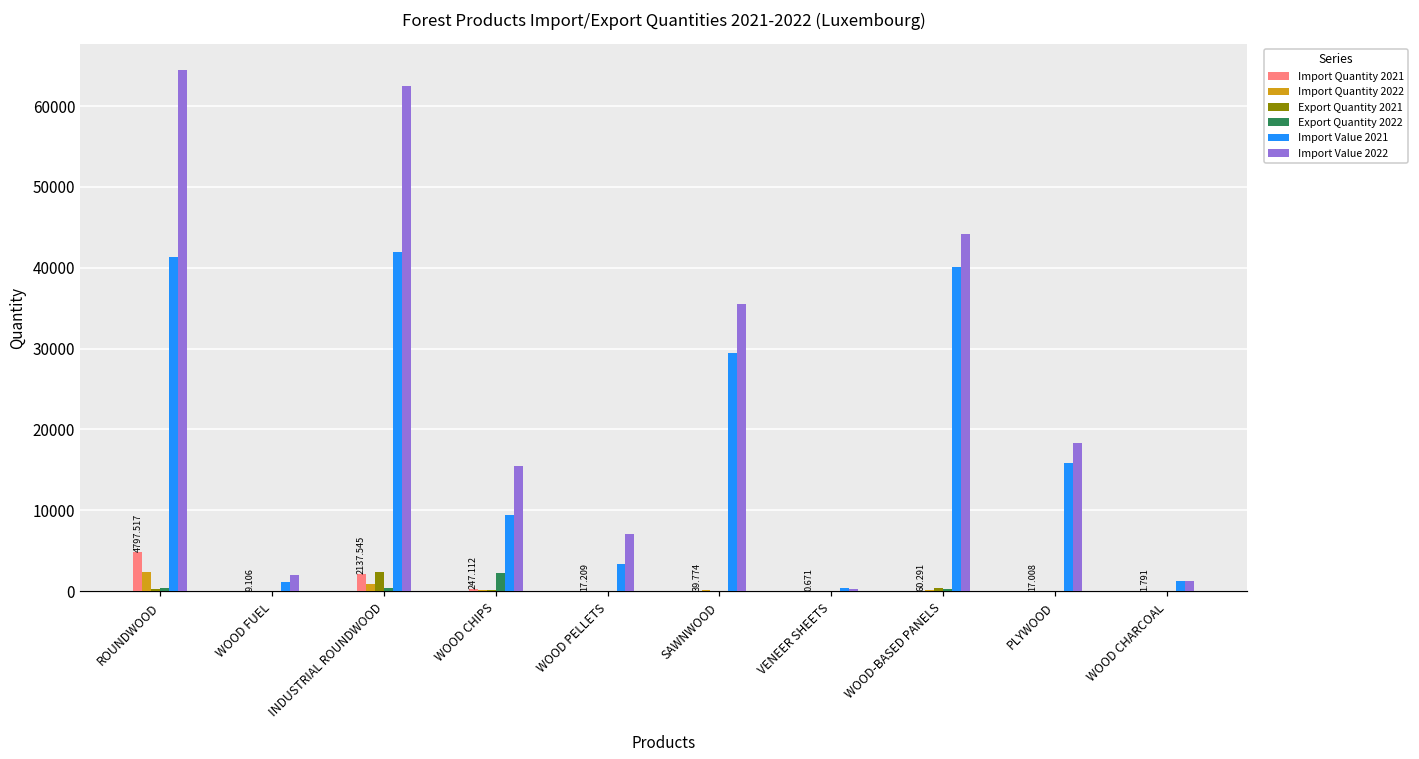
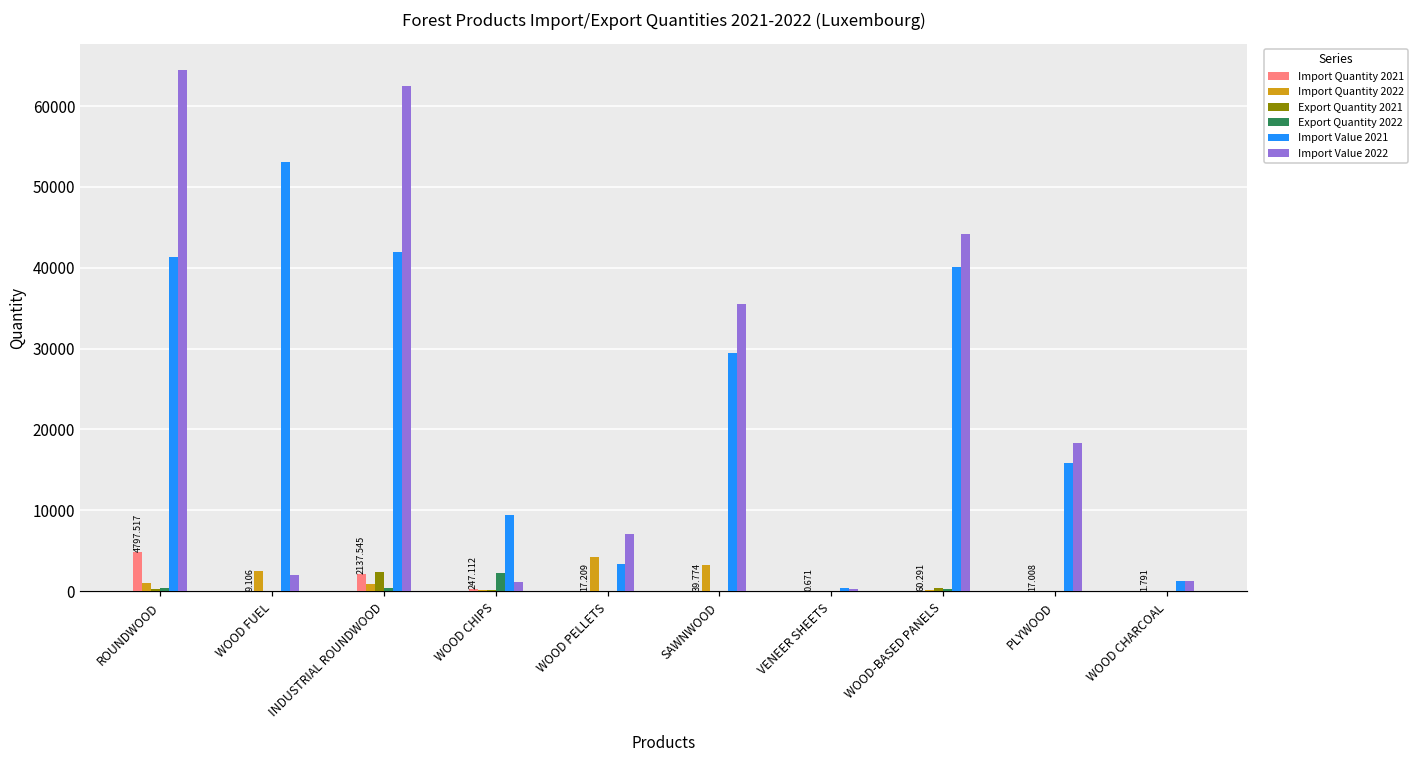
  {
    "Import Quantity 2021": {
      "ROUNDWOOD": 4797.517,
      "WOOD FUEL": 9.106,
      "INDUSTRIAL ROUNDWOOD": 2137.545,
      "WOOD CHIPS": 247.112,
      "WOOD PELLETS": 17.209,
      "SAWNWOOD": 39.774,
      "VENEER SHEETS": 0.671,
      "WOOD-BASED PANELS": 60.291,
      "PLYWOOD": 17.008,
      "WOOD CHARCOAL": 1.791
    },
    "Import Quantity 2022": {
-     "ROUNDWOOD": 2000,
-     "WOOD FUEL": 0,
+     "ROUNDWOOD": 1000,
+     "WOOD FUEL": 2000,
      "INDUSTRIAL ROUNDWOOD": 1000,
-     "WOOD PELLETS": 0,
-     "SAWNWOOD": 0
+     "WOOD PELLETS": 4000,
+     "SAWNWOOD": 3000
    },
    "Export Quantity 2021": {
      "INDUSTRIAL ROUNDWOOD": 2000,
      "WOOD-BASED PANELS": 0
    },
    "Export Quantity 2022": {
      "ROUNDWOOD": 0,
      "INDUSTRIAL ROUNDWOOD": 0,
      "WOOD CHIPS": 2000
    },
    "Import Value 2021": {
      "ROUNDWOOD": 41000,
-     "WOOD FUEL": 1000,
+     "WOOD FUEL": 53000,
      "INDUSTRIAL ROUNDWOOD": 42000,
      "WOOD CHIPS": 9000,
      "WOOD PELLETS": 3000,
      "SAWNWOOD": 29000,
      "VENEER SHEETS": 0,
      "WOOD-BASED PANELS": 40000,
      "PLYWOOD": 16000,
      "WOOD CHARCOAL": 1000
    },
    "Import Value 2022": {
      "ROUNDWOOD": 64000,
      "WOOD FUEL": 2000,
      "INDUSTRIAL ROUNDWOOD": 62000,
-     "WOOD CHIPS": 15000,
+     "WOOD CHIPS": 1000,
      "WOOD PELLETS": 7000,
      "SAWNWOOD": 36000,
      "WOOD-BASED PANELS": 44000,
      "PLYWOOD": 18000,
      "WOOD CHARCOAL": 1000
    }
  }
